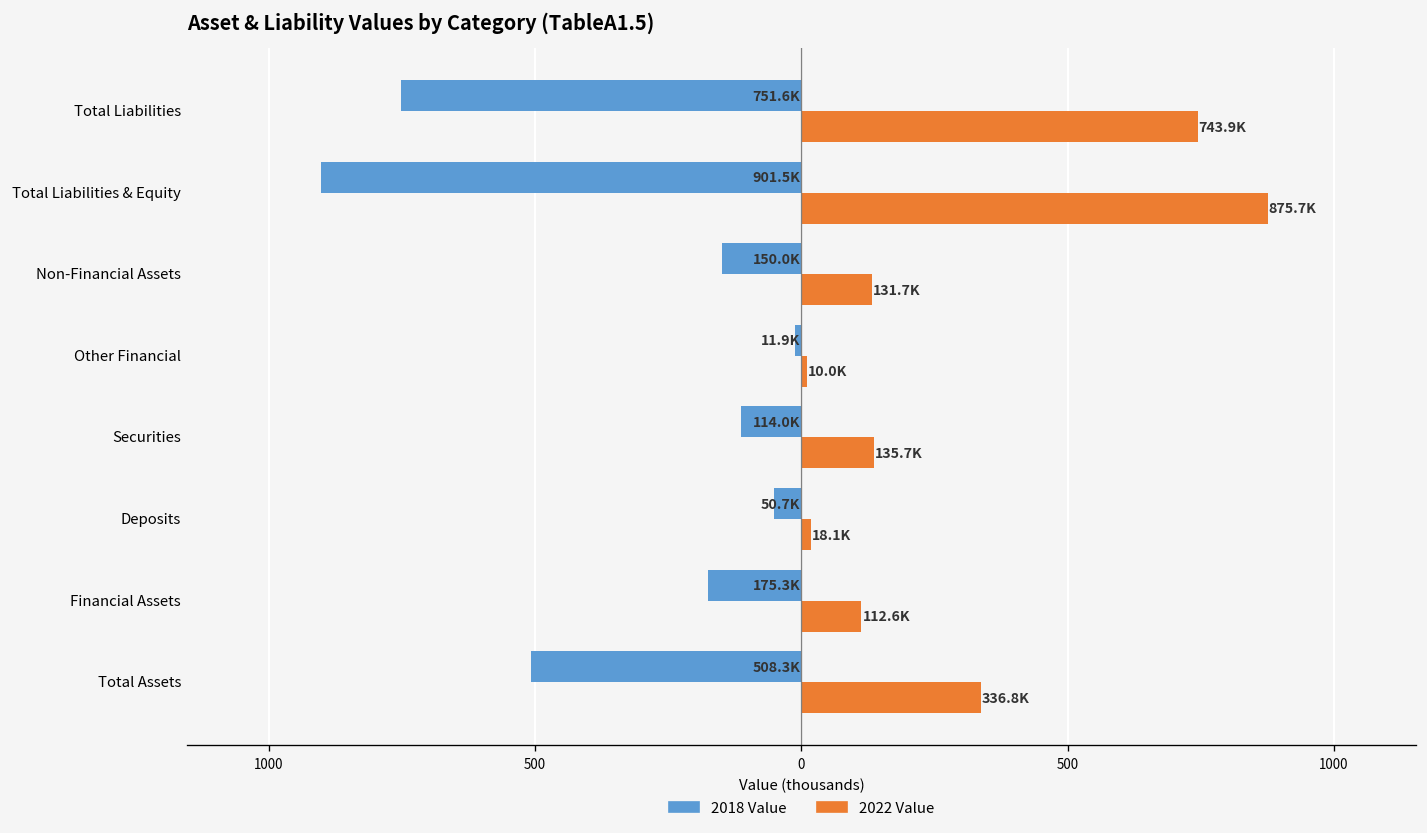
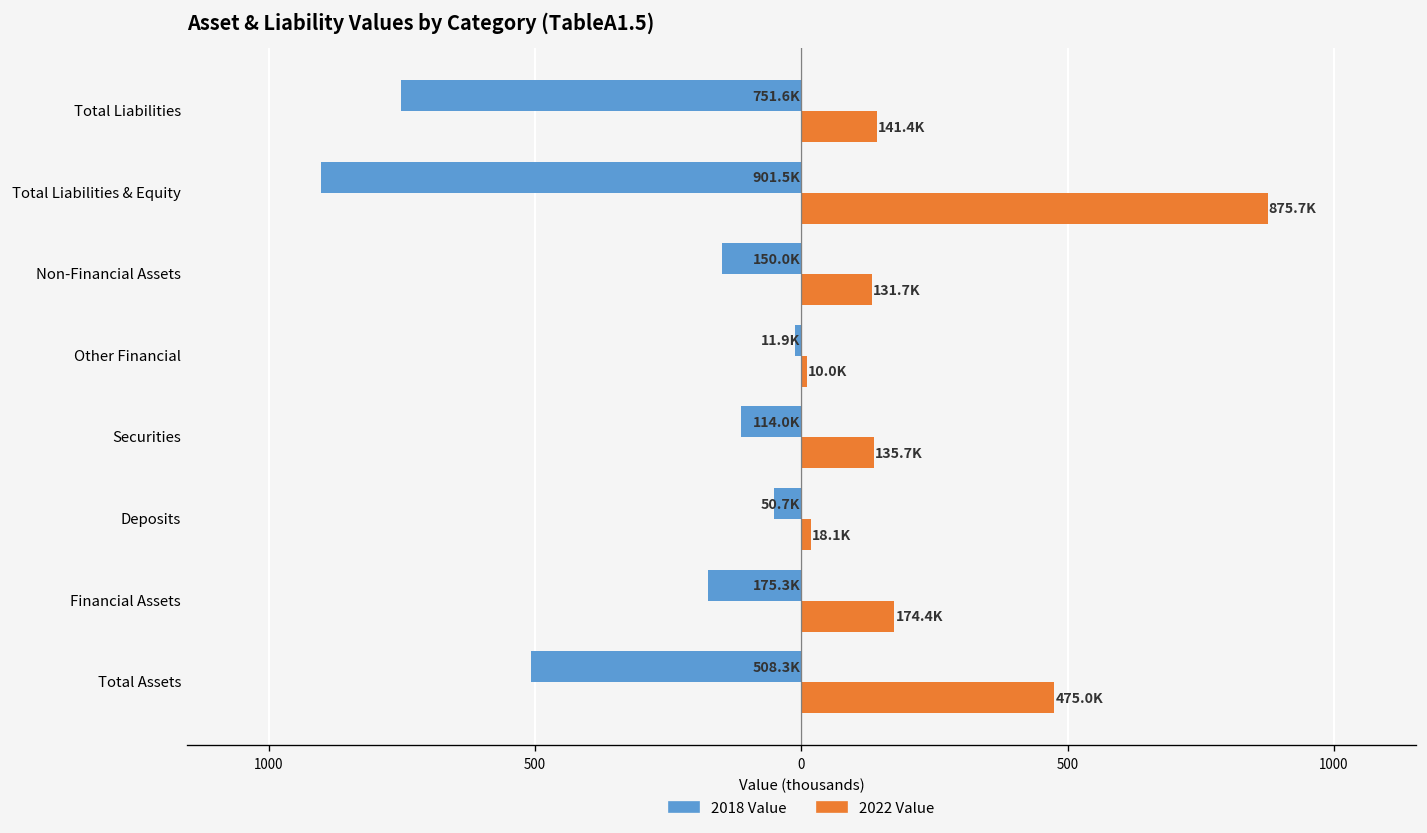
  {
    "2022 Value": {
-     "Total Liabilities": "743.9K",
+     "Total Liabilities": "141.4K",
      "Total Liabilities & Equity": "875.7K",
      "Non-Financial Assets": "131.7K",
      "Other Financial": "10.0K",
      "Securities": "135.7K",
      "Deposits": "18.1K",
-     "Financial Assets": "112.6K",
-     "Total Assets": "336.8K"
+     "Financial Assets": "174.4K",
+     "Total Assets": "475.0K"
    }
  }
